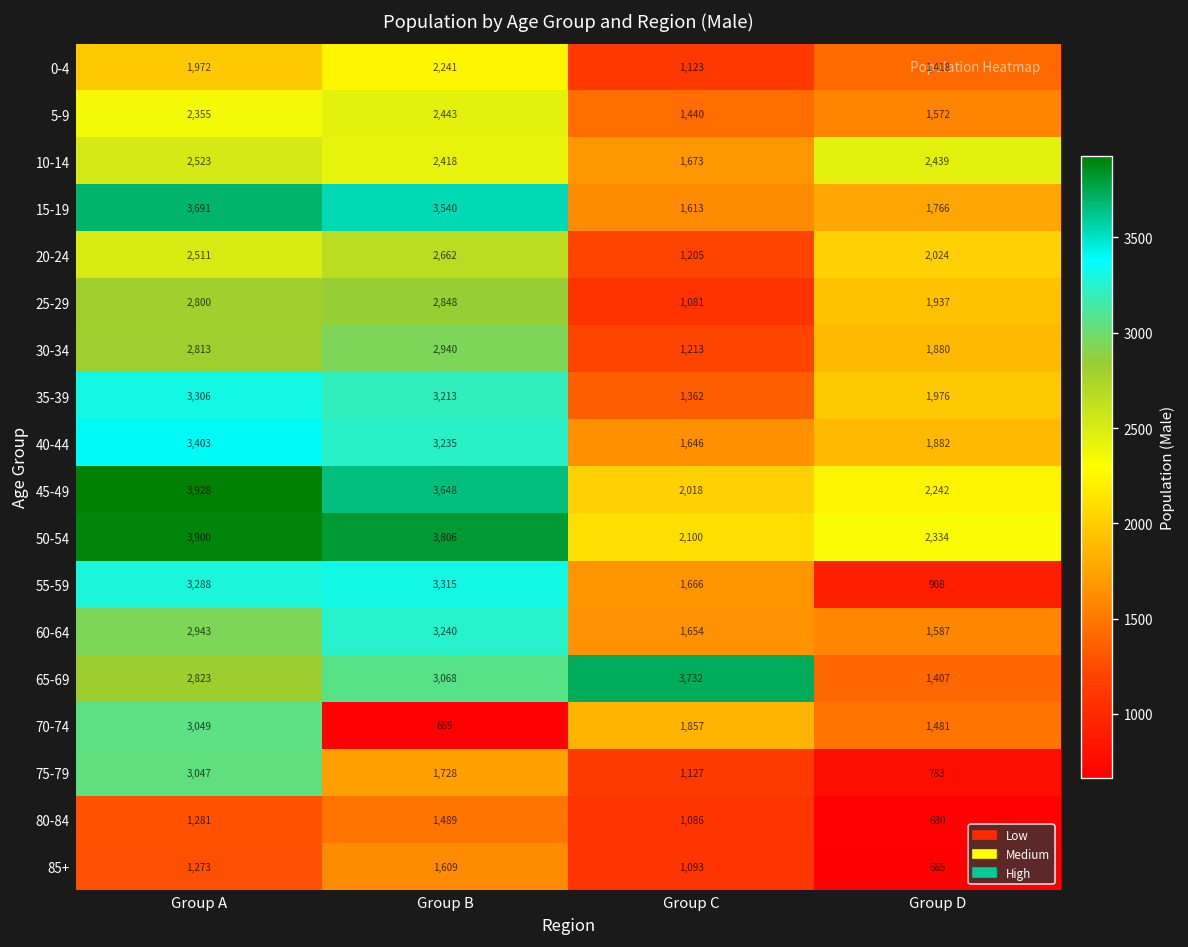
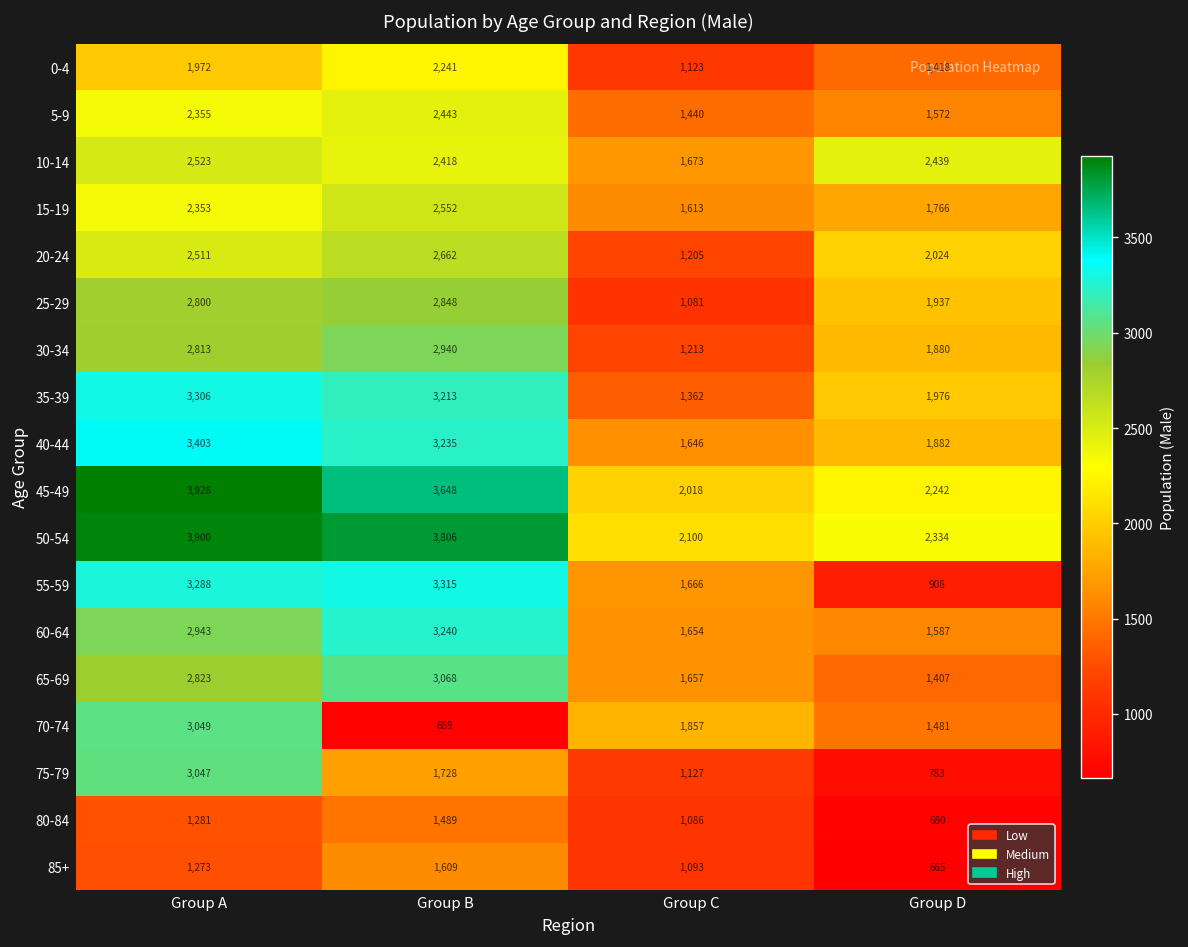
  {
    "0-4": {
      "Group A": "1,972",
      "Group B": "2,241",
      "Group C": "1,123"
    },
    "5-9": {
      "Group A": "2,355",
      "Group B": "2,443",
      "Group C": "1,440",
      "Group D": "1,572"
    },
    "10-14": {
      "Group A": "2,523",
      "Group B": "2,418",
      "Group C": "1,673",
      "Group D": "2,439"
    },
    "15-19": {
-     "Group A": "3,691",
-     "Group B": "3,540",
+     "Group A": "2,353",
+     "Group B": "2,552",
      "Group C": "1,613",
      "Group D": "1,766"
    },
    "20-24": {
      "Group A": "2,511",
      "Group B": "2,662",
      "Group C": "1,205",
      "Group D": "2,024"
    },
    "25-29": {
      "Group A": "2,800",
      "Group B": "2,848",
      "Group C": "1,081",
      "Group D": "1,937"
    },
    "30-34": {
      "Group A": "2,813",
      "Group B": "2,940",
      "Group C": "1,213",
      "Group D": "1,880"
    },
    "35-39": {
      "Group A": "3,306",
      "Group B": "3,213",
      "Group C": "1,362",
      "Group D": "1,976"
    },
    "40-44": {
      "Group A": "3,403",
      "Group B": "3,235",
      "Group C": "1,646",
      "Group D": "1,882"
    },
    "45-49": {
      "Group A": "3,928",
      "Group B": "3,648",
      "Group C": "2,018",
      "Group D": "2,242"
    },
    "50-54": {
      "Group A": "3,900",
      "Group B": "3,806",
      "Group C": "2,100",
      "Group D": "2,334"
    },
    "55-59": {
      "Group A": "3,288",
      "Group B": "3,315",
      "Group C": "1,666",
      "Group D": "908"
    },
    "60-64": {
      "Group A": "2,943",
      "Group B": "3,240",
      "Group C": "1,654",
      "Group D": "1,587"
    },
    "65-69": {
      "Group A": "2,823",
      "Group B": "3,068",
-     "Group C": "3,732",
+     "Group C": "1,657",
      "Group D": "1,407"
    },
    "70-74": {
      "Group A": "3,049",
      "Group B": "689",
      "Group C": "1,857",
      "Group D": "1,481"
    },
    "75-79": {
      "Group A": "3,047",
      "Group B": "1,728",
      "Group C": "1,127",
      "Group D": "783"
    },
    "80-84": {
      "Group A": "1,281",
      "Group B": "1,489",
      "Group C": "1,086",
      "Group D": "680"
    },
    "85+": {
      "Group A": "1,273",
      "Group B": "1,609",
      "Group C": "1,093",
      "Group D": "665"
    }
  }
